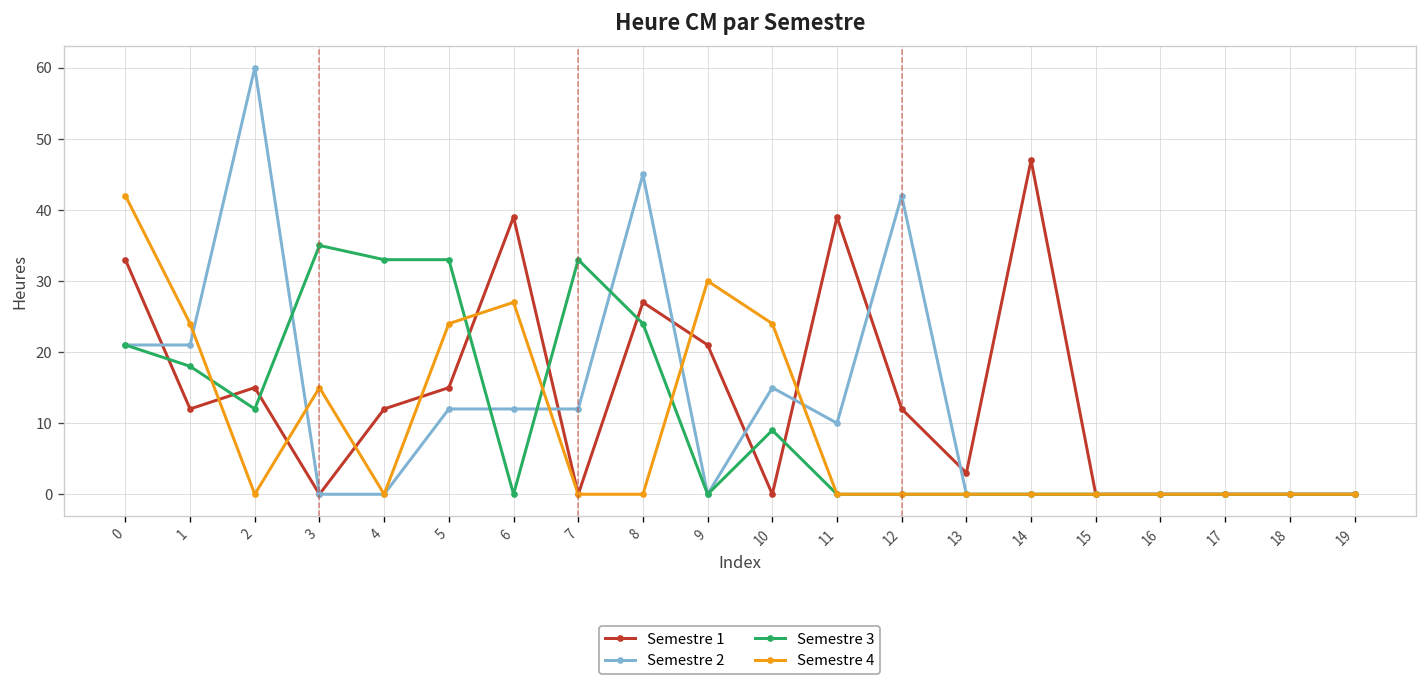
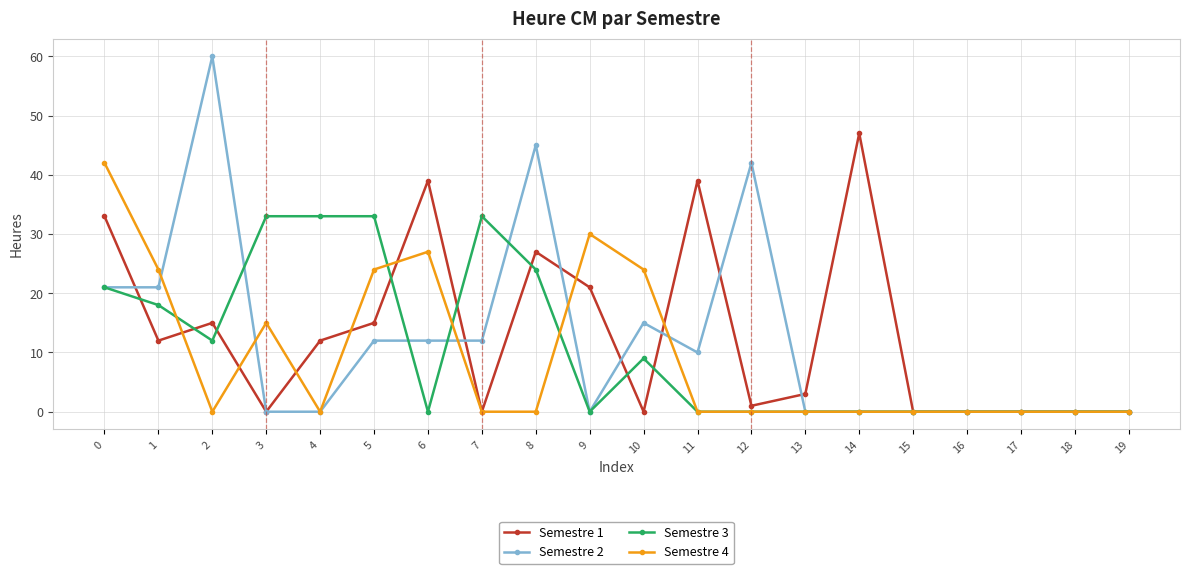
  {
    "Semestre 1": {
      "0": 33,
      "1": 12,
      "2": 15,
      "4": 12,
      "5": 15,
      "6": 39,
      "8": 27,
      "9": 21,
      "10": 0,
      "11": 39,
-     "12": 12,
+     "12": 1,
      "13": 3,
      "14": 47
    },
    "Semestre 2": {
      "1": 21,
      "2": 60,
      "5": 12,
      "6": 12,
      "7": 12,
      "8": 45,
      "10": 15,
      "11": 10,
      "12": 42
    },
    "Semestre 3": {
      "1": 18,
      "2": 12,
-     "3": 35,
+     "3": 33,
      "4": 33,
      "5": 33,
      "6": 0,
      "7": 33,
      "8": 24,
      "10": 9
    },
    "Semestre 4": {
      "0": 42,
      "1": 24,
      "2": 0,
      "3": 15,
      "5": 24,
      "6": 27,
      "8": 0,
      "9": 30,
      "10": 24
    }
  }
